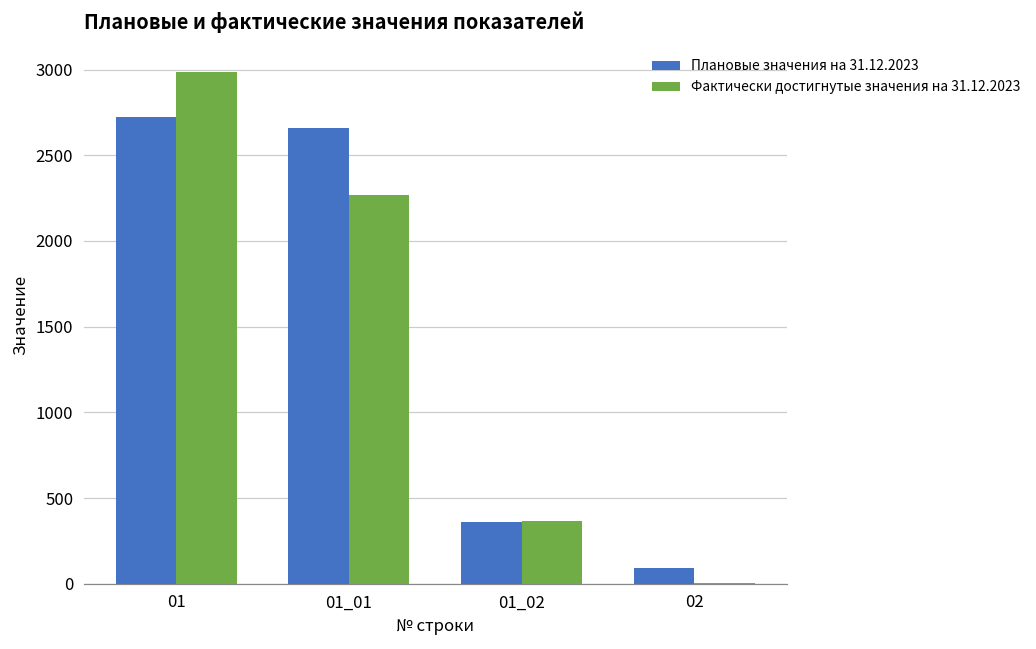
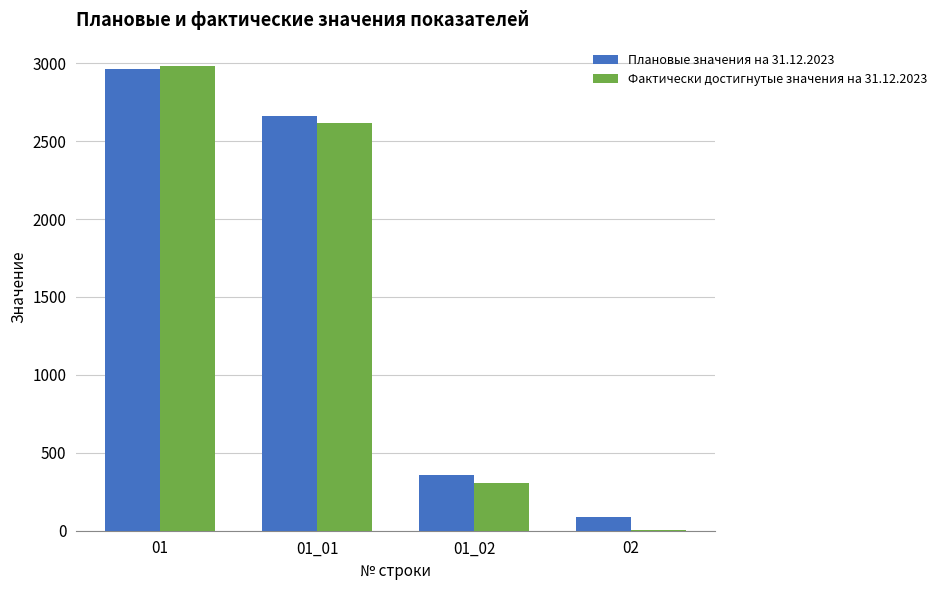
  {
    "Плановые значения на 31.12.2023": {
-     "01": 2720,
+     "01": 2960,
      "01_01": 2660,
      "01_02": 360,
      "02": 90
    },
    "Фактически достигнутые значения на 31.12.2023": {
      "01": 2980,
-     "01_01": 2270,
-     "01_02": 370
+     "01_01": 2610,
+     "01_02": 310
    }
  }
